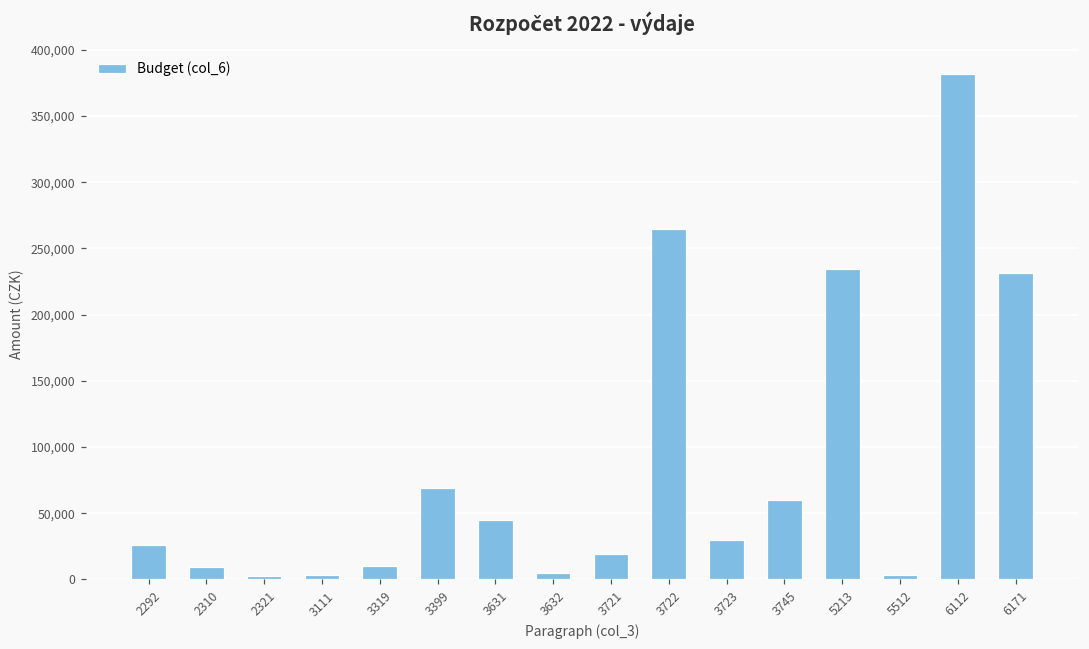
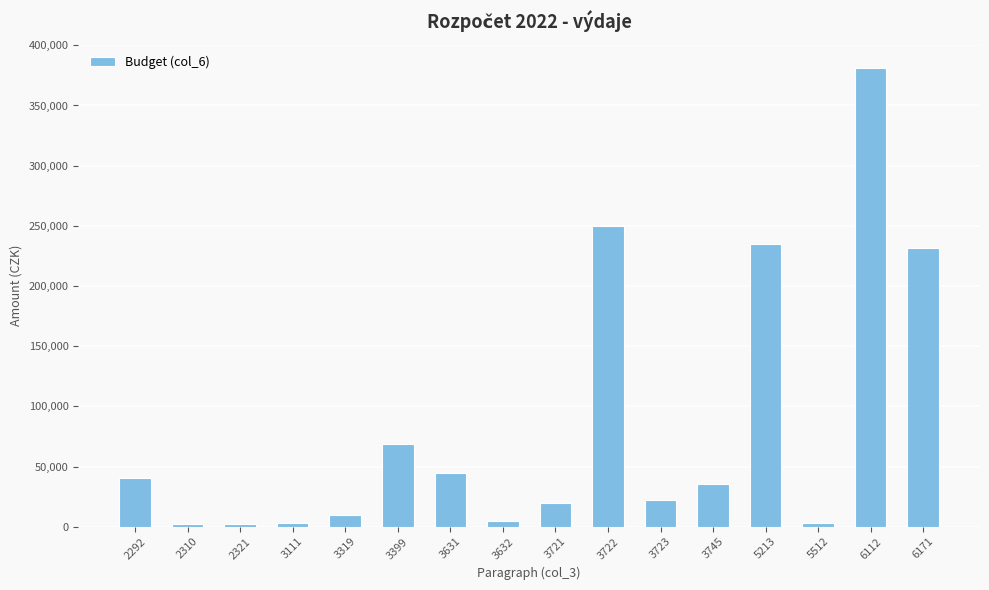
  {
-   "2292": "26,000",
-   "2310": "9,000",
+   "2292": "41,000",
+   "2310": "2,000",
    "2321": "3,000",
    "3111": "3,000",
    "3319": "10,000",
    "3399": "69,000",
    "3631": "45,000",
    "3632": "5,000",
    "3721": "19,000",
-   "3722": "265,000",
-   "3723": "30,000",
-   "3745": "60,000",
+   "3722": "250,000",
+   "3723": "22,000",
+   "3745": "36,000",
    "5213": "235,000",
    "5512": "3,000",
    "6112": "382,000",
    "6171": "231,000"
  }
